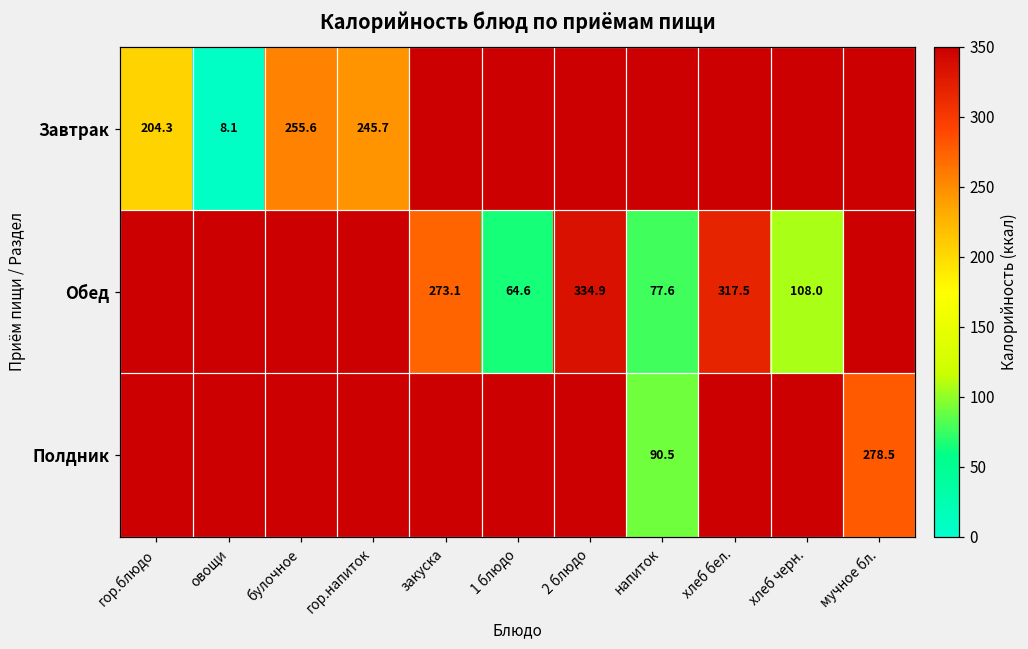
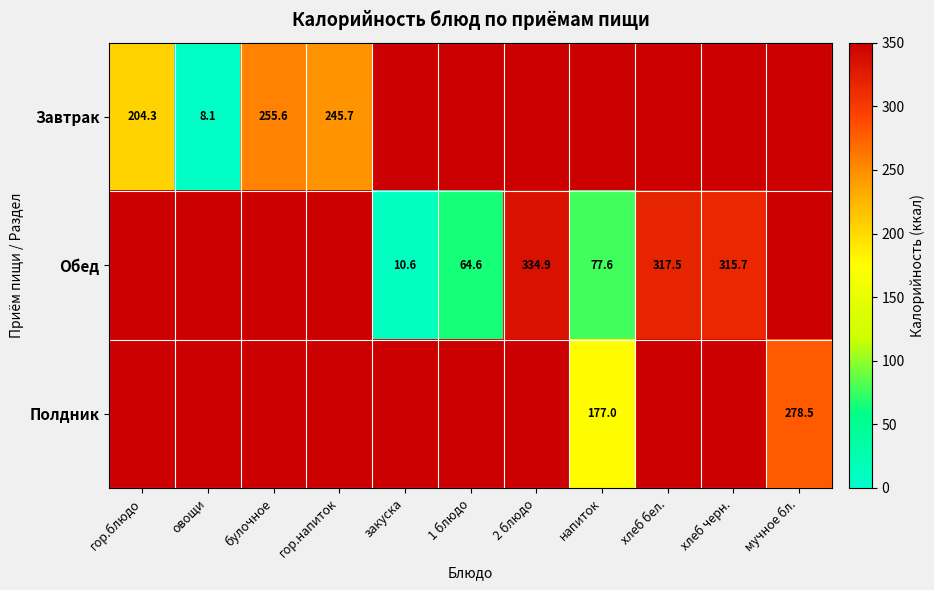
  {
    "Завтрак": {
      "гор.блюдо": 204.3,
      "овощи": 8.1,
      "булочное": 255.6,
      "гор.напиток": 245.7
    },
    "Обед": {
-     "закуска": 273.1,
+     "закуска": 10.6,
      "1 блюдо": 64.6,
      "2 блюдо": 334.9,
      "напиток": 77.6,
      "хлеб бел.": 317.5,
-     "хлеб черн.": 108.0
+     "хлеб черн.": 315.7
    },
    "Полдник": {
-     "напиток": 90.5,
+     "напиток": 177.0,
      "мучное бл.": 278.5
    }
  }
